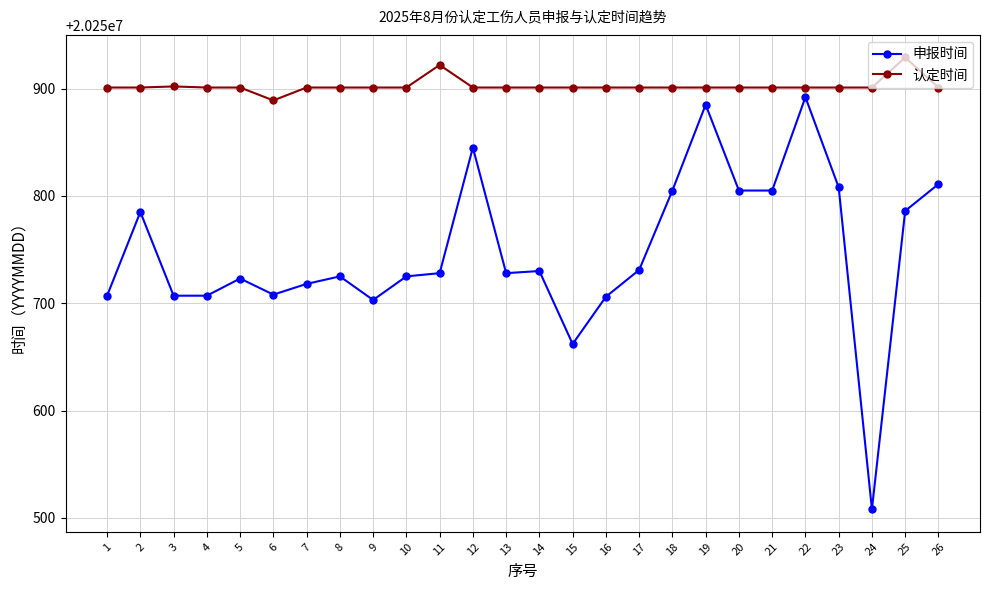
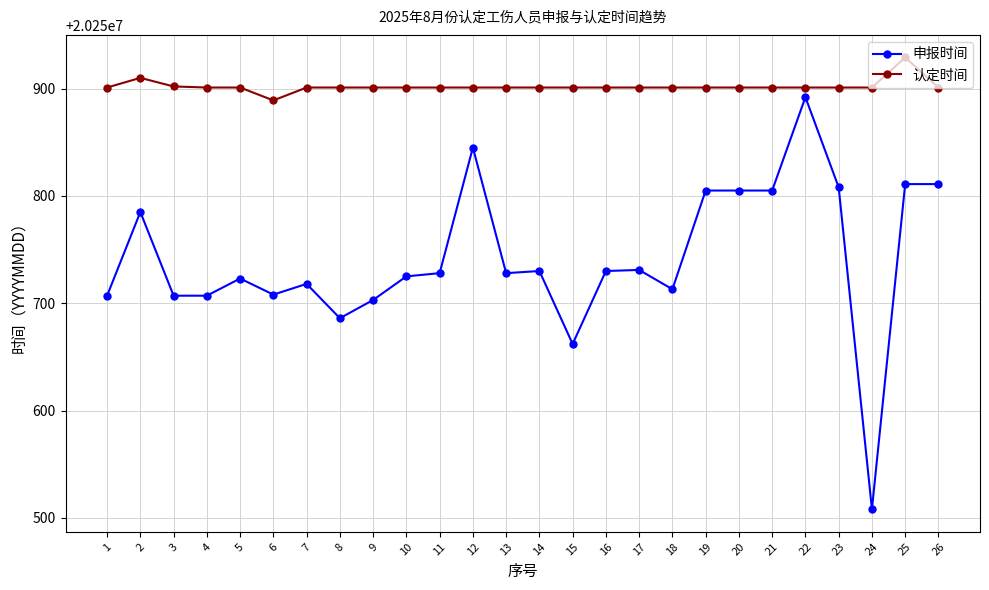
  {
    "申报时间": {
      "1": 20250707,
      "2": 20250785,
      "3": 20250707,
      "4": 20250707,
      "5": 20250723,
      "6": 20250708,
      "7": 20250718,
-     "8": 20250725,
+     "8": 20250686,
      "9": 20250703,
      "10": 20250725,
      "11": 20250728,
      "12": 20250845,
      "13": 20250728,
      "14": 20250730,
      "15": 20250662,
-     "16": 20250706,
+     "16": 20250730,
      "17": 20250731,
-     "18": 20250805,
-     "19": 20250885,
+     "18": 20250713,
+     "19": 20250805,
      "20": 20250805,
      "21": 20250805,
      "22": 20250892,
      "23": 20250808,
      "24": 20250508,
-     "25": 20250786,
+     "25": 20250811,
      "26": 20250811
    },
    "认定时间": {
      "1": 20250901,
-     "2": 20250901,
+     "2": 20250910,
      "3": 20250902,
      "4": 20250901,
      "5": 20250901,
      "6": 20250889,
      "7": 20250901,
      "8": 20250901,
      "9": 20250901,
      "10": 20250901,
-     "11": 20250922,
+     "11": 20250901,
      "12": 20250901,
      "13": 20250901,
      "14": 20250901,
      "15": 20250901,
      "16": 20250901,
      "17": 20250901,
      "18": 20250901,
      "19": 20250901,
      "20": 20250901,
      "21": 20250901,
      "22": 20250901,
      "23": 20250901
    }
  }
